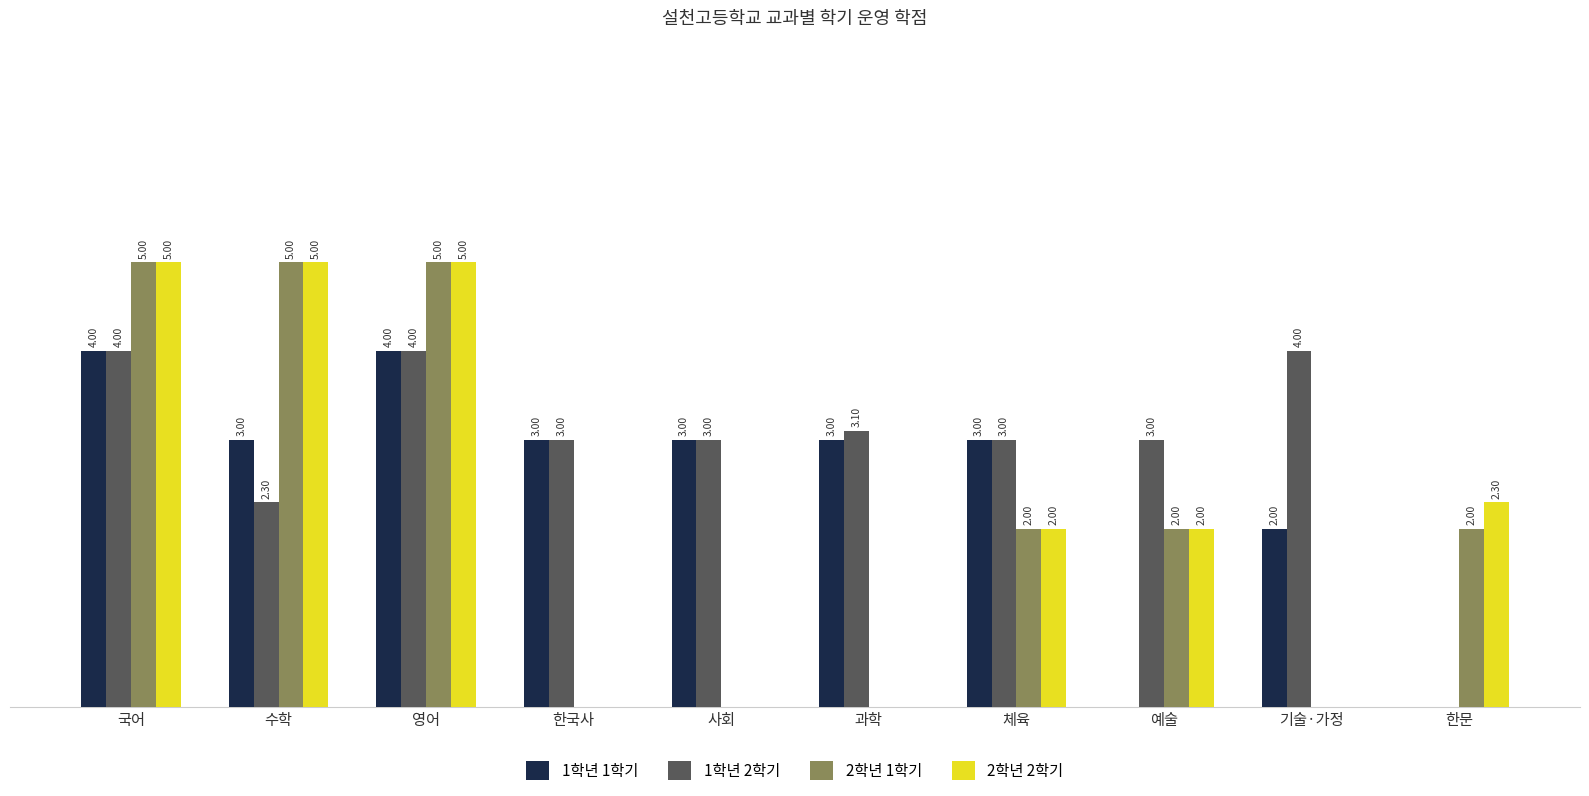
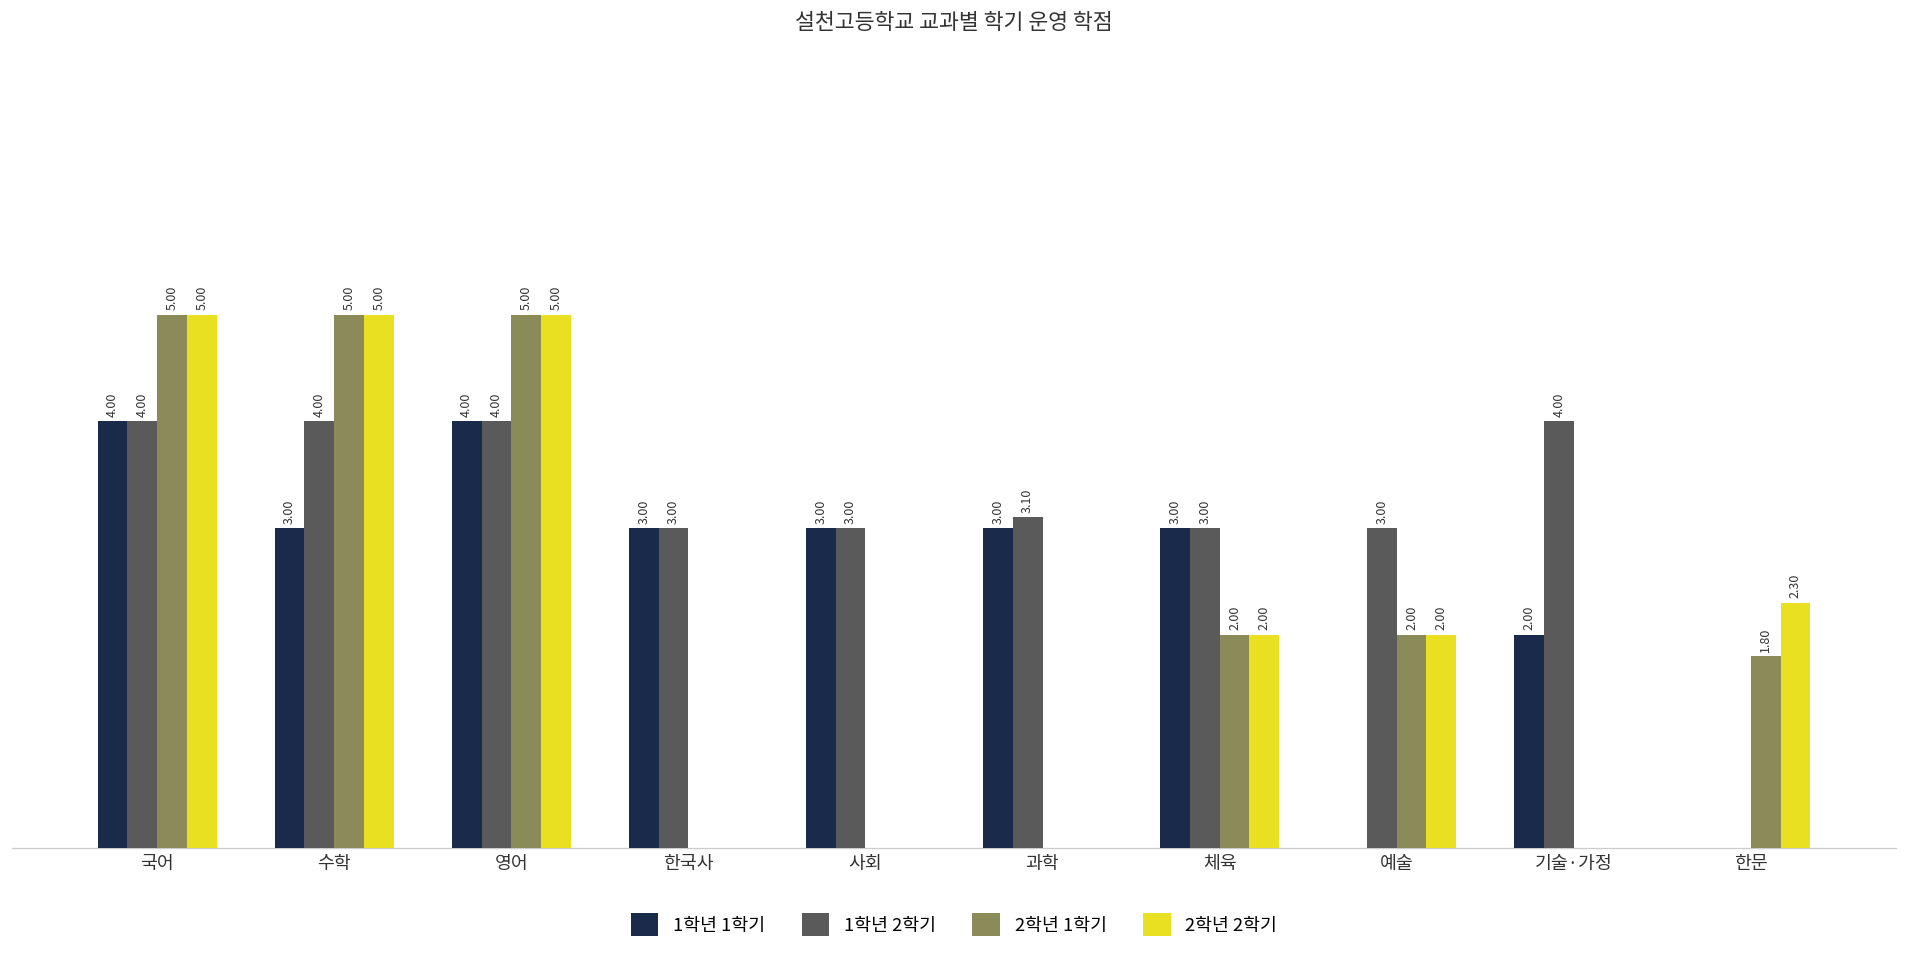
  {
    "1학년 1학기": {
      "국어": 4.00,
      "수학": 3.00,
      "영어": 4.00,
      "한국사": 3.00,
      "사회": 3.00,
      "과학": 3.00,
      "체육": 3.00,
      "기술·가정": 2.00
    },
    "1학년 2학기": {
      "국어": 4.00,
-     "수학": 2.30,
+     "수학": 4.00,
      "영어": 4.00,
      "한국사": 3.00,
      "사회": 3.00,
      "과학": 3.10,
      "체육": 3.00,
      "예술": 3.00,
      "기술·가정": 4.00
    },
    "2학년 1학기": {
      "국어": 5.00,
      "수학": 5.00,
      "영어": 5.00,
      "체육": 2.00,
      "예술": 2.00,
-     "한문": 2.00
+     "한문": 1.80
    },
    "2학년 2학기": {
      "국어": 5.00,
      "수학": 5.00,
      "영어": 5.00,
      "체육": 2.00,
      "예술": 2.00,
      "한문": 2.30
    }
  }
